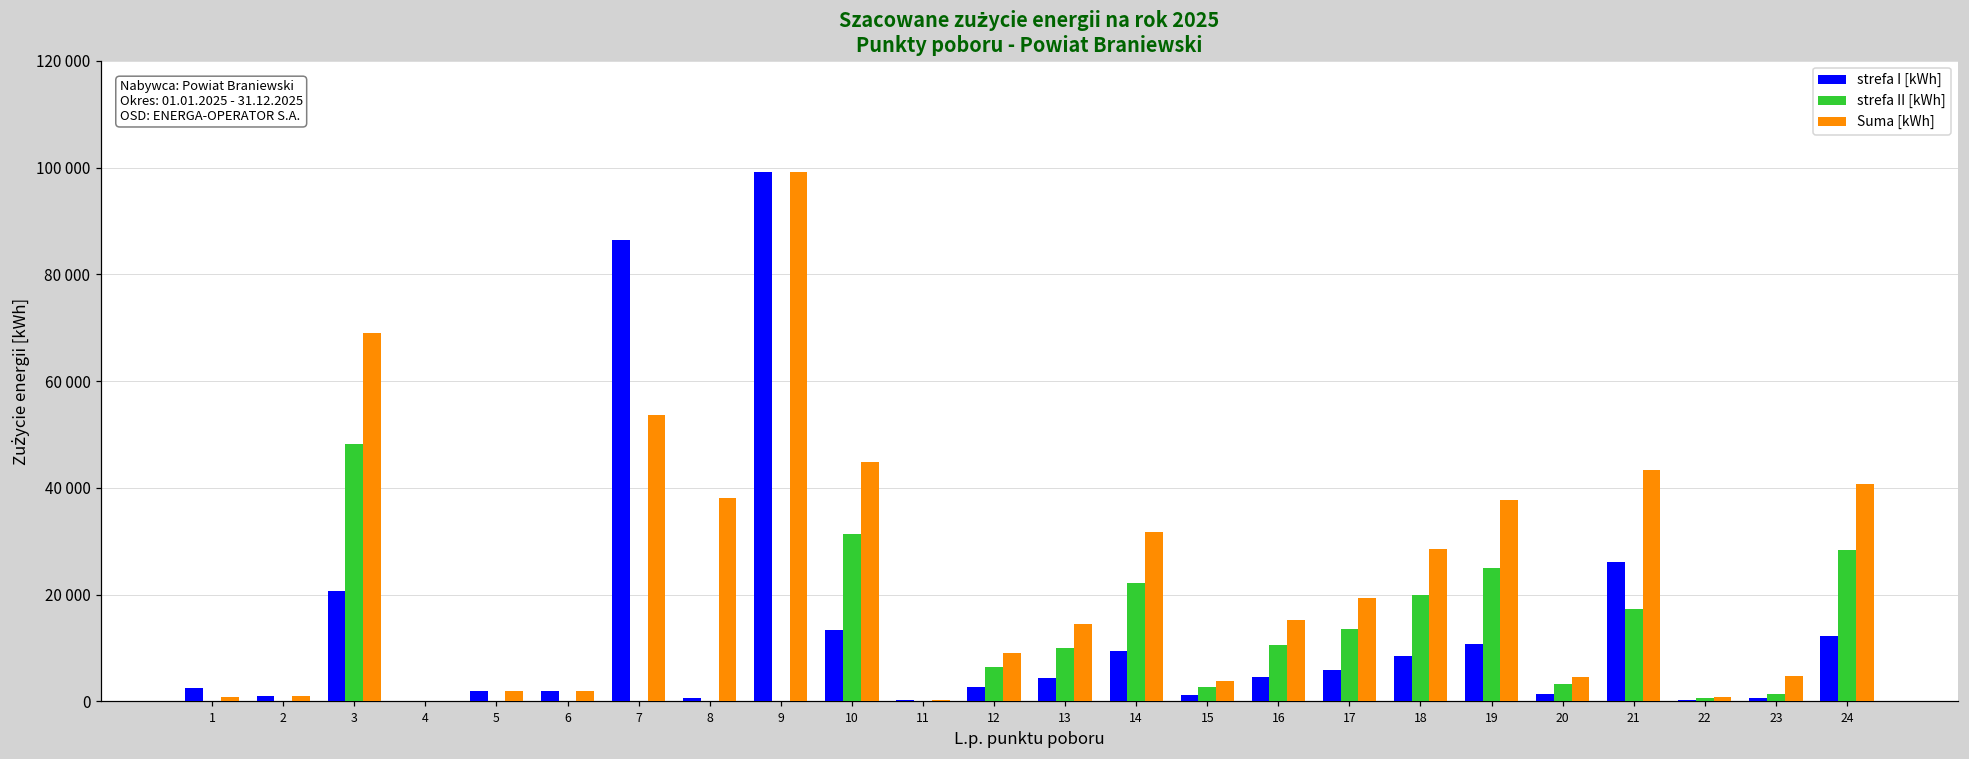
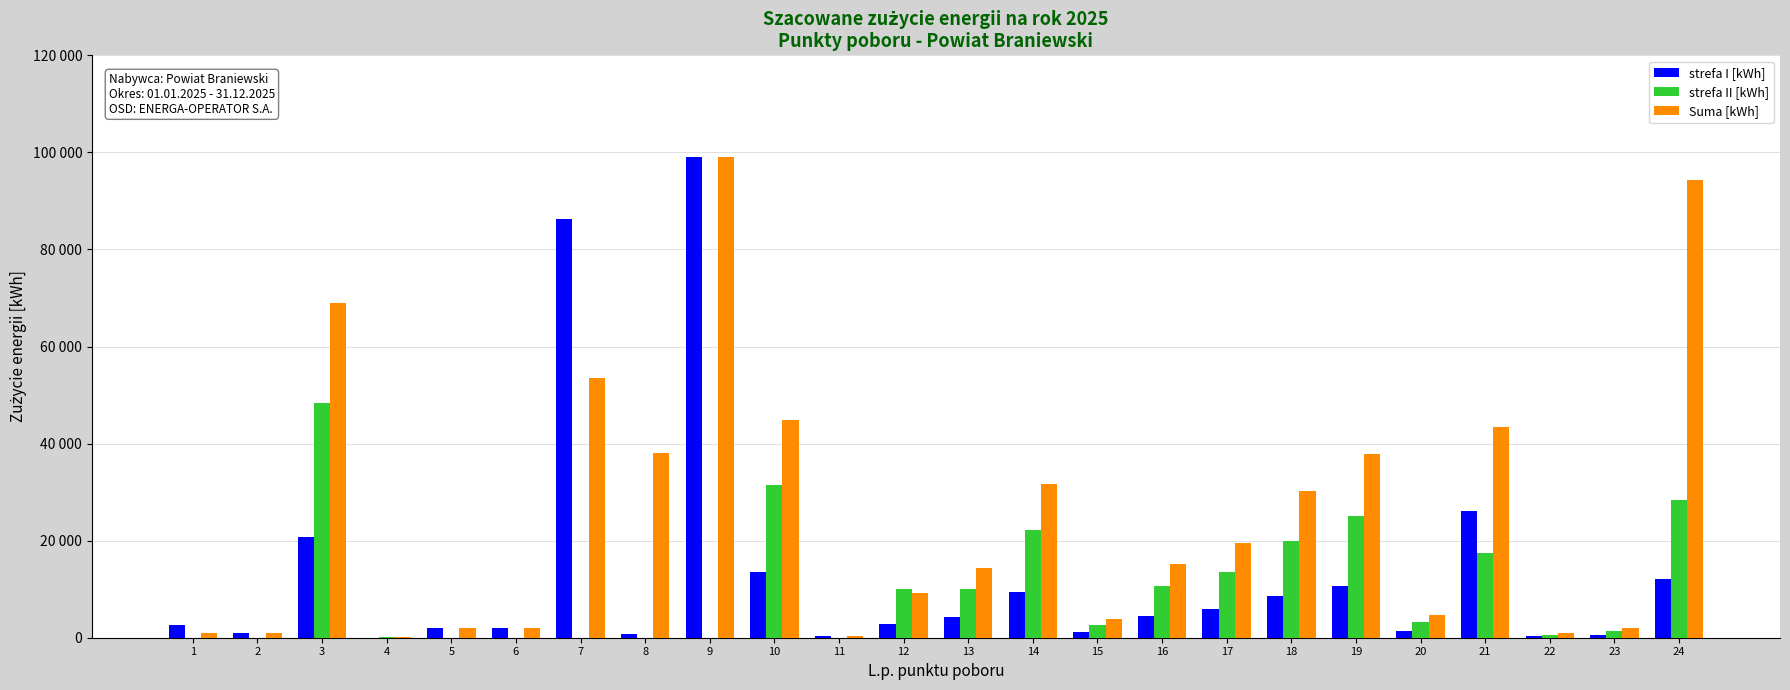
  {
    "strefa I [kWh]": {
      "1": 3000,
      "2": 1000,
      "3": 21000,
      "5": 2000,
      "6": 2000,
      "7": 86000,
      "8": 1000,
      "9": 99000,
      "10": 13000,
      "12": 3000,
      "13": 4000,
      "14": 10000,
      "15": 1000,
      "16": 5000,
      "17": 6000,
      "18": 9000,
      "19": 11000,
      "20": 1000,
      "21": 26000,
      "23": 1000,
      "24": 12000
    },
    "strefa II [kWh]": {
      "1": 0,
      "2": 0,
      "3": 48000,
      "5": 0,
      "6": 0,
      "7": 0,
      "8": 0,
      "9": 0,
      "10": 31000,
      "11": 0,
-     "12": 6000,
+     "12": 10000,
      "13": 10000,
      "14": 22000,
      "15": 3000,
      "16": 11000,
      "17": 14000,
      "18": 20000,
      "19": 25000,
      "20": 3000,
      "21": 17000,
      "22": 1000,
      "23": 1000,
      "24": 28000
    },
    "Suma [kWh]": {
      "1": 1000,
      "2": 1000,
      "3": 69000,
      "5": 2000,
      "6": 2000,
      "7": 54000,
      "8": 38000,
      "9": 99000,
      "10": 45000,
      "12": 9000,
      "13": 14000,
      "14": 32000,
      "15": 4000,
      "16": 15000,
      "17": 19000,
-     "18": 28000,
+     "18": 30000,
      "19": 38000,
      "20": 5000,
      "21": 43000,
      "22": 1000,
-     "23": 5000,
-     "24": 41000
+     "23": 2000,
+     "24": 94000
    }
  }
